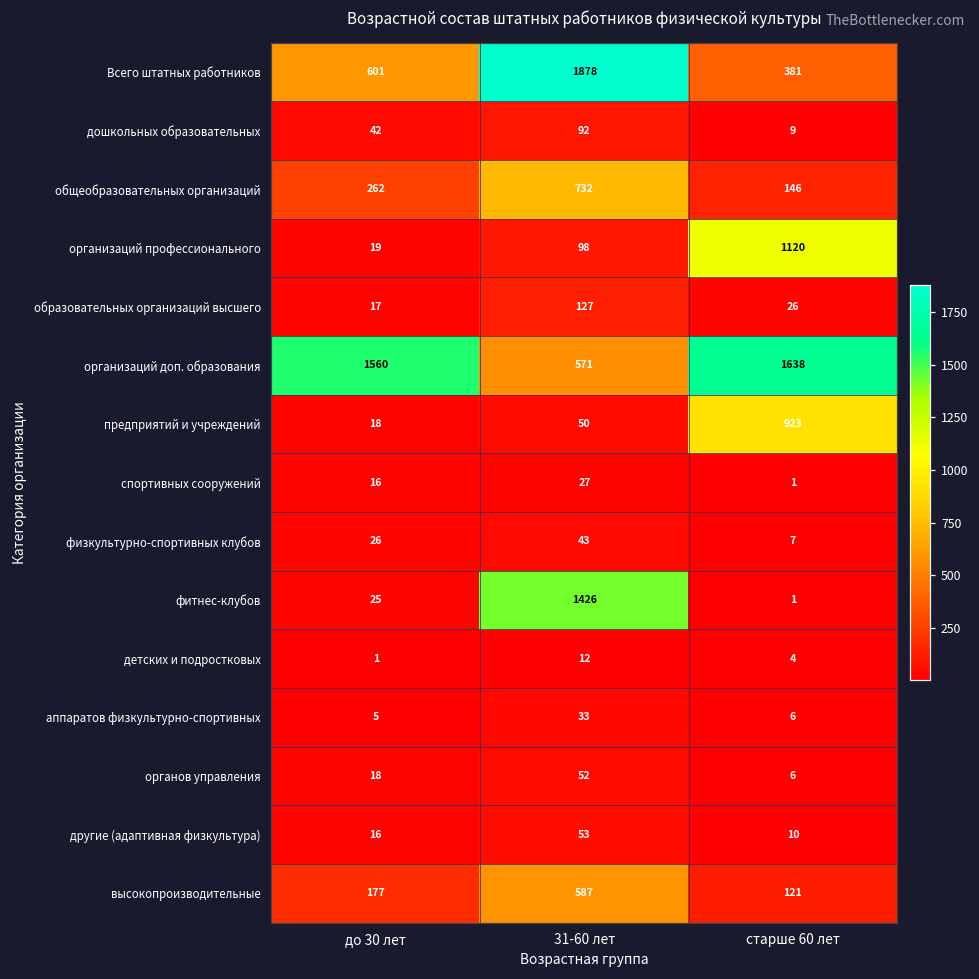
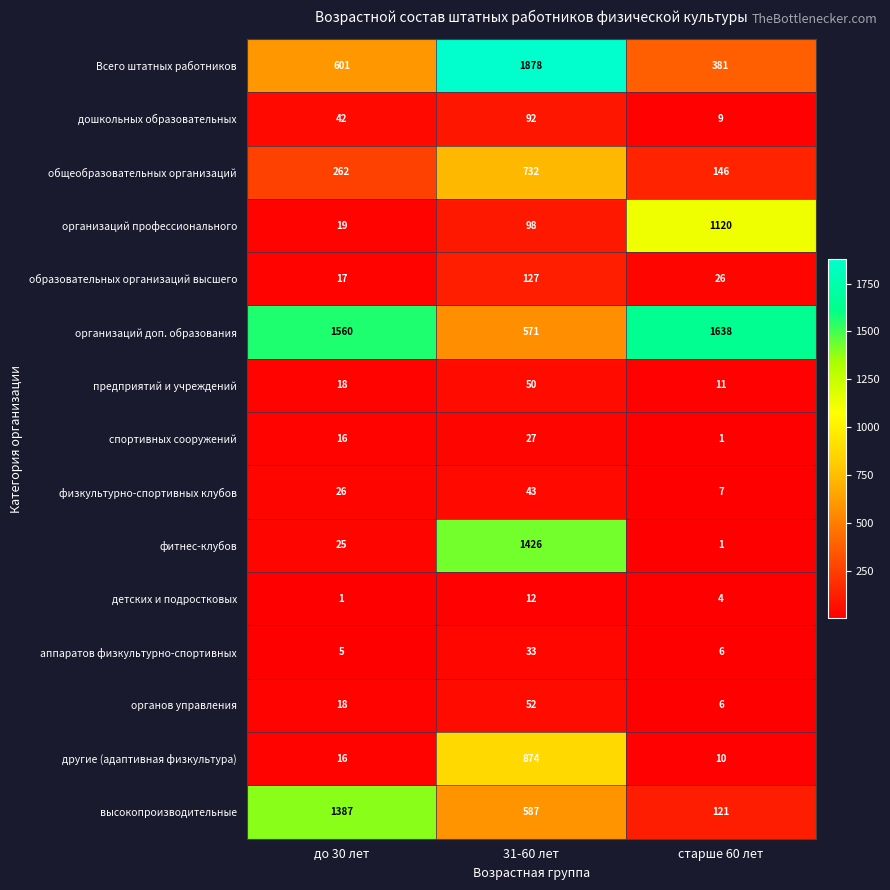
  {
    "Всего штатных работников": {
      "до 30 лет": 601,
      "31-60 лет": 1878,
      "старше 60 лет": 381
    },
    "дошкольных образовательных": {
      "до 30 лет": 42,
      "31-60 лет": 92,
      "старше 60 лет": 9
    },
    "общеобразовательных организаций": {
      "до 30 лет": 262,
      "31-60 лет": 732,
      "старше 60 лет": 146
    },
    "организаций профессионального": {
      "до 30 лет": 19,
      "31-60 лет": 98,
      "старше 60 лет": 1120
    },
    "образовательных организаций высшего": {
      "до 30 лет": 17,
      "31-60 лет": 127,
      "старше 60 лет": 26
    },
    "организаций доп. образования": {
      "до 30 лет": 1560,
      "31-60 лет": 571,
      "старше 60 лет": 1638
    },
    "предприятий и учреждений": {
      "до 30 лет": 18,
      "31-60 лет": 50,
-     "старше 60 лет": 923
+     "старше 60 лет": 11
    },
    "спортивных сооружений": {
      "до 30 лет": 16,
      "31-60 лет": 27,
      "старше 60 лет": 1
    },
    "физкультурно-спортивных клубов": {
      "до 30 лет": 26,
      "31-60 лет": 43,
      "старше 60 лет": 7
    },
    "фитнес-клубов": {
      "до 30 лет": 25,
      "31-60 лет": 1426,
      "старше 60 лет": 1
    },
    "детских и подростковых": {
      "до 30 лет": 1,
      "31-60 лет": 12,
      "старше 60 лет": 4
    },
    "аппаратов физкультурно-спортивных": {
      "до 30 лет": 5,
      "31-60 лет": 33,
      "старше 60 лет": 6
    },
    "органов управления": {
      "до 30 лет": 18,
      "31-60 лет": 52,
      "старше 60 лет": 6
    },
    "другие (адаптивная физкультура)": {
      "до 30 лет": 16,
-     "31-60 лет": 53,
+     "31-60 лет": 874,
      "старше 60 лет": 10
    },
    "высокопроизводительные": {
-     "до 30 лет": 177,
+     "до 30 лет": 1387,
      "31-60 лет": 587,
      "старше 60 лет": 121
    }
  }
